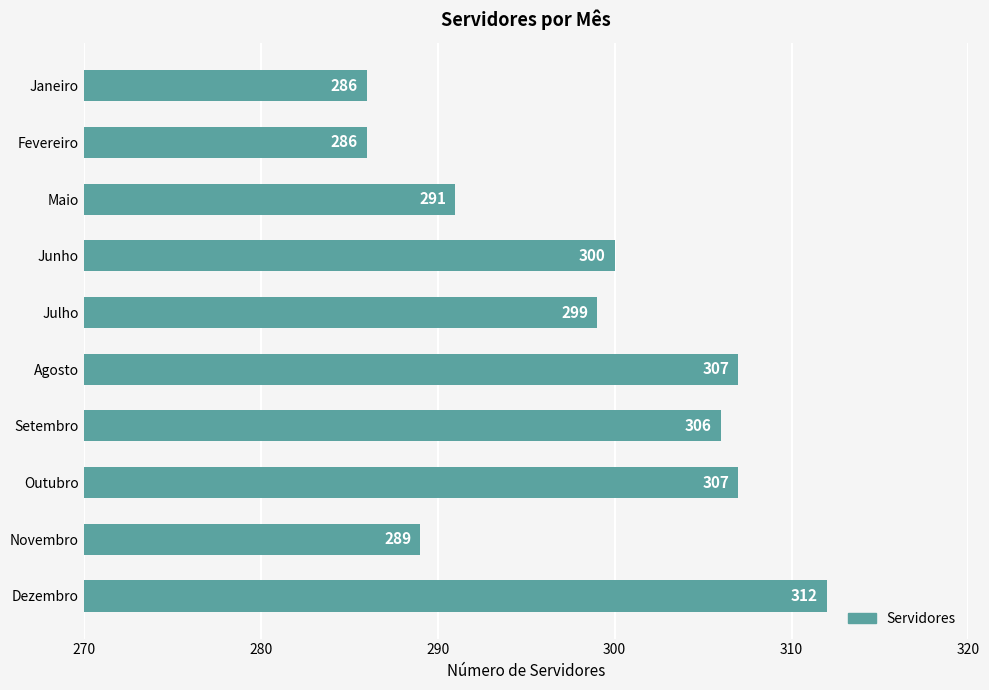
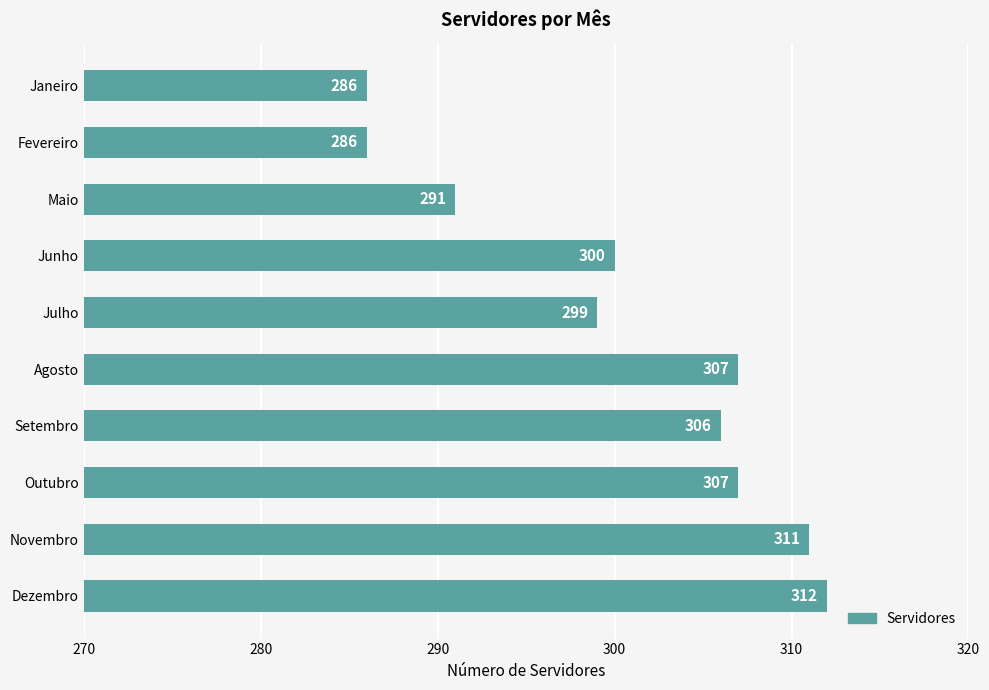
  {
    "Janeiro": 286,
    "Fevereiro": 286,
    "Maio": 291,
    "Junho": 300,
    "Julho": 299,
    "Agosto": 307,
    "Setembro": 306,
    "Outubro": 307,
-   "Novembro": 289,
+   "Novembro": 311,
    "Dezembro": 312
  }
